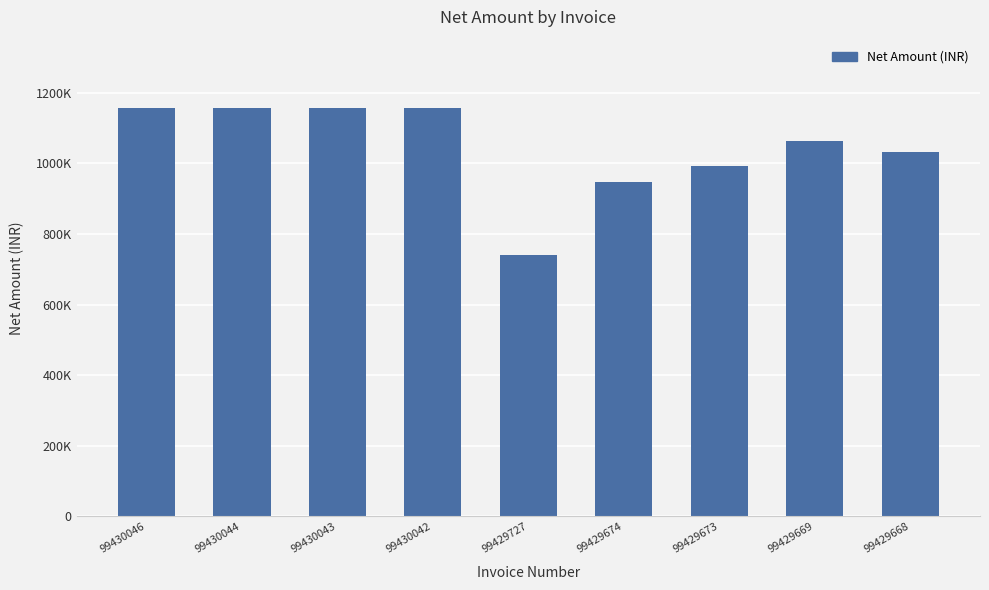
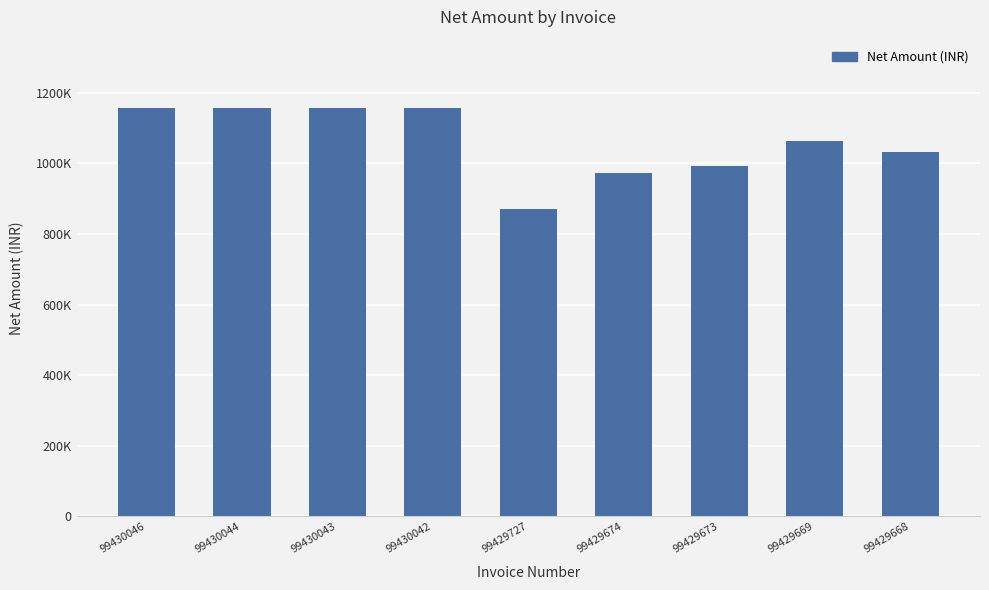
  {
    "99430046": 1160000,
    "99430044": 1160000,
    "99430043": 1160000,
    "99430042": 1160000,
-   "99429727": 740000,
-   "99429674": 950000,
+   "99429727": 870000,
+   "99429674": 970000,
    "99429673": 990000,
    "99429669": 1060000,
    "99429668": 1030000
  }
